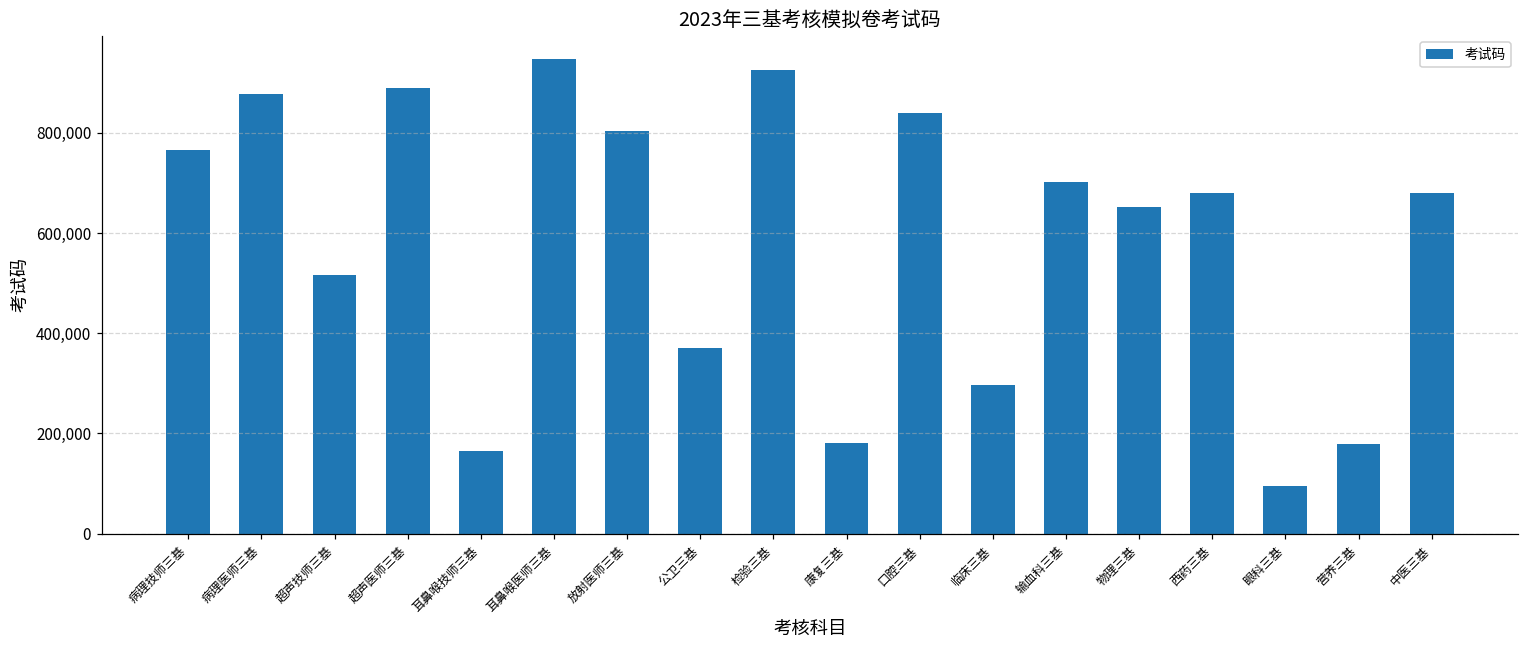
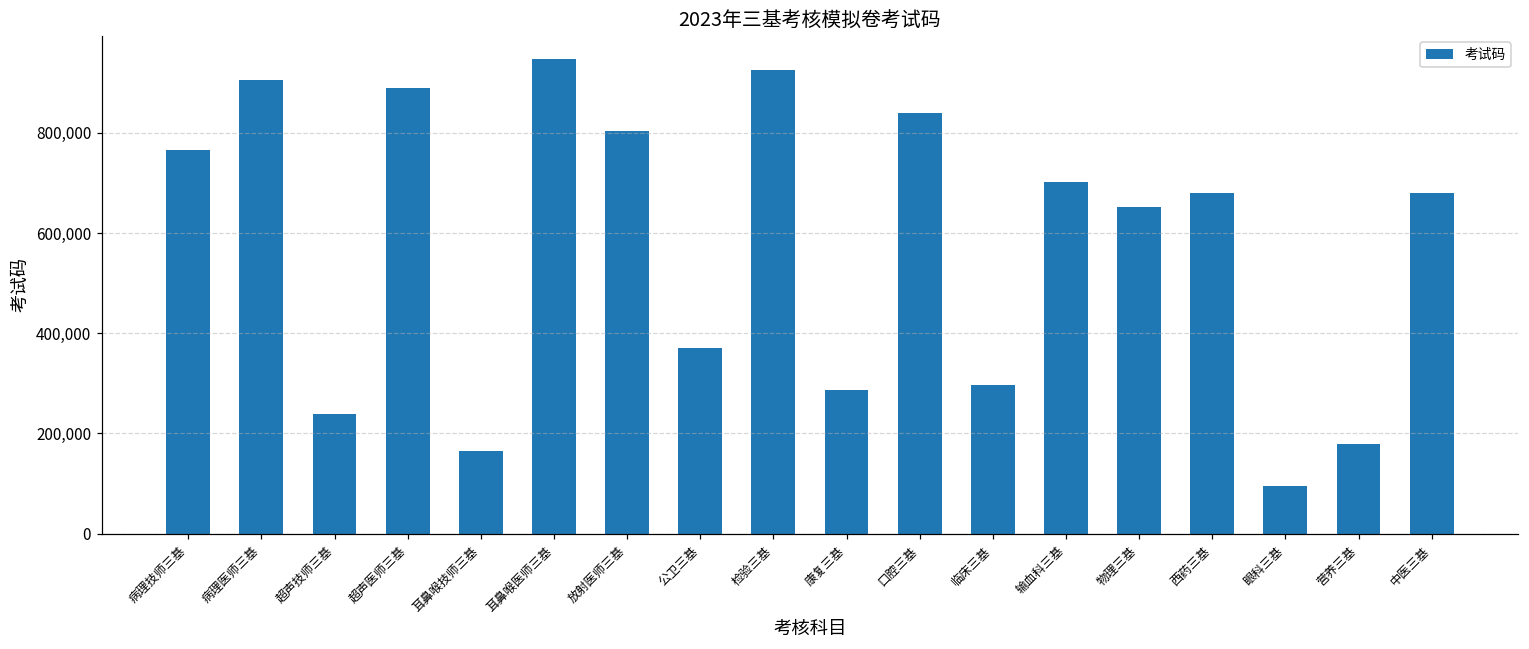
  {
    "病理技师三基": "770,000",
-   "病理医师三基": "880,000",
-   "超声技师三基": "520,000",
+   "病理医师三基": "910,000",
+   "超声技师三基": "240,000",
    "超声医师三基": "890,000",
    "耳鼻喉技师三基": "170,000",
    "耳鼻喉医师三基": "950,000",
    "放射医师三基": "800,000",
    "公卫三基": "370,000",
    "检验三基": "920,000",
-   "康复三基": "180,000",
+   "康复三基": "290,000",
    "口腔三基": "840,000",
    "临床三基": "300,000",
    "输血科三基": "700,000",
    "物理三基": "650,000",
    "西药三基": "680,000",
    "眼科三基": "100,000",
    "营养三基": "180,000",
    "中医三基": "680,000"
  }
